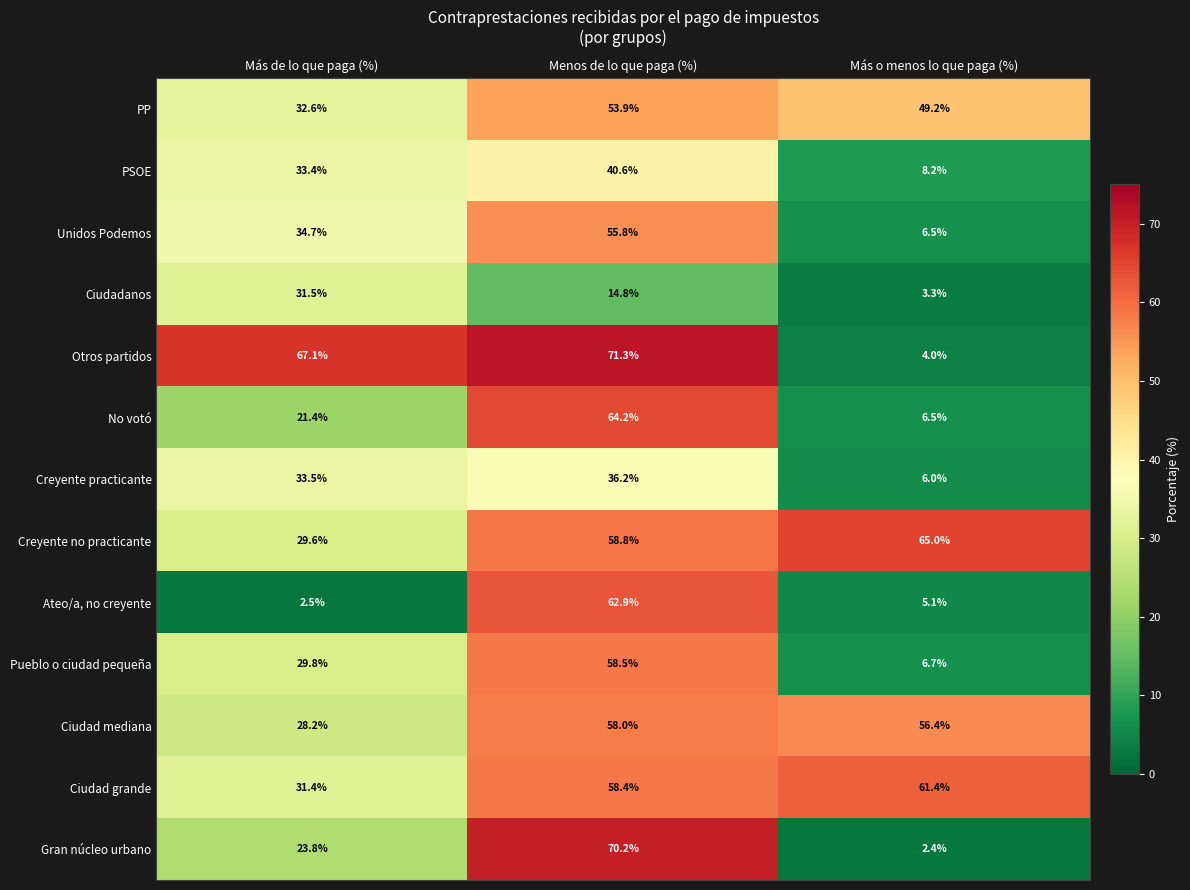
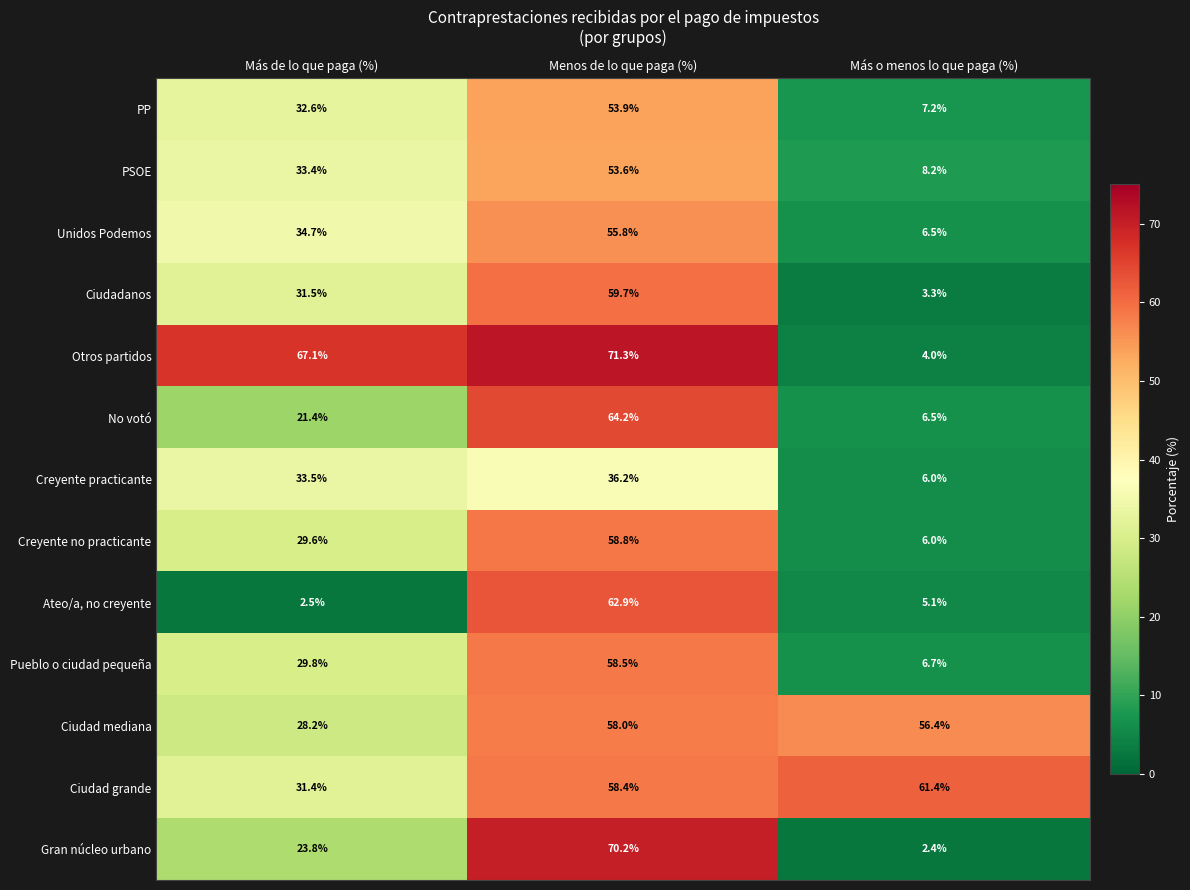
  {
    "PP": {
      "Más de lo que paga (%)": "32.6%",
      "Menos de lo que paga (%)": "53.9%",
-     "Más o menos lo que paga (%)": "49.2%"
+     "Más o menos lo que paga (%)": "7.2%"
    },
    "PSOE": {
      "Más de lo que paga (%)": "33.4%",
-     "Menos de lo que paga (%)": "40.6%",
+     "Menos de lo que paga (%)": "53.6%",
      "Más o menos lo que paga (%)": "8.2%"
    },
    "Unidos Podemos": {
      "Más de lo que paga (%)": "34.7%",
      "Menos de lo que paga (%)": "55.8%",
      "Más o menos lo que paga (%)": "6.5%"
    },
    "Ciudadanos": {
      "Más de lo que paga (%)": "31.5%",
-     "Menos de lo que paga (%)": "14.8%",
+     "Menos de lo que paga (%)": "59.7%",
      "Más o menos lo que paga (%)": "3.3%"
    },
    "Otros partidos": {
      "Más de lo que paga (%)": "67.1%",
      "Menos de lo que paga (%)": "71.3%",
      "Más o menos lo que paga (%)": "4.0%"
    },
    "No votó": {
      "Más de lo que paga (%)": "21.4%",
      "Menos de lo que paga (%)": "64.2%",
      "Más o menos lo que paga (%)": "6.5%"
    },
    "Creyente practicante": {
      "Más de lo que paga (%)": "33.5%",
      "Menos de lo que paga (%)": "36.2%",
      "Más o menos lo que paga (%)": "6.0%"
    },
    "Creyente no practicante": {
      "Más de lo que paga (%)": "29.6%",
      "Menos de lo que paga (%)": "58.8%",
-     "Más o menos lo que paga (%)": "65.0%"
+     "Más o menos lo que paga (%)": "6.0%"
    },
    "Ateo/a, no creyente": {
      "Más de lo que paga (%)": "2.5%",
      "Menos de lo que paga (%)": "62.9%",
      "Más o menos lo que paga (%)": "5.1%"
    },
    "Pueblo o ciudad pequeña": {
      "Más de lo que paga (%)": "29.8%",
      "Menos de lo que paga (%)": "58.5%",
      "Más o menos lo que paga (%)": "6.7%"
    },
    "Ciudad mediana": {
      "Más de lo que paga (%)": "28.2%",
      "Menos de lo que paga (%)": "58.0%",
      "Más o menos lo que paga (%)": "56.4%"
    },
    "Ciudad grande": {
      "Más de lo que paga (%)": "31.4%",
      "Menos de lo que paga (%)": "58.4%",
      "Más o menos lo que paga (%)": "61.4%"
    },
    "Gran núcleo urbano": {
      "Más de lo que paga (%)": "23.8%",
      "Menos de lo que paga (%)": "70.2%",
      "Más o menos lo que paga (%)": "2.4%"
    }
  }
